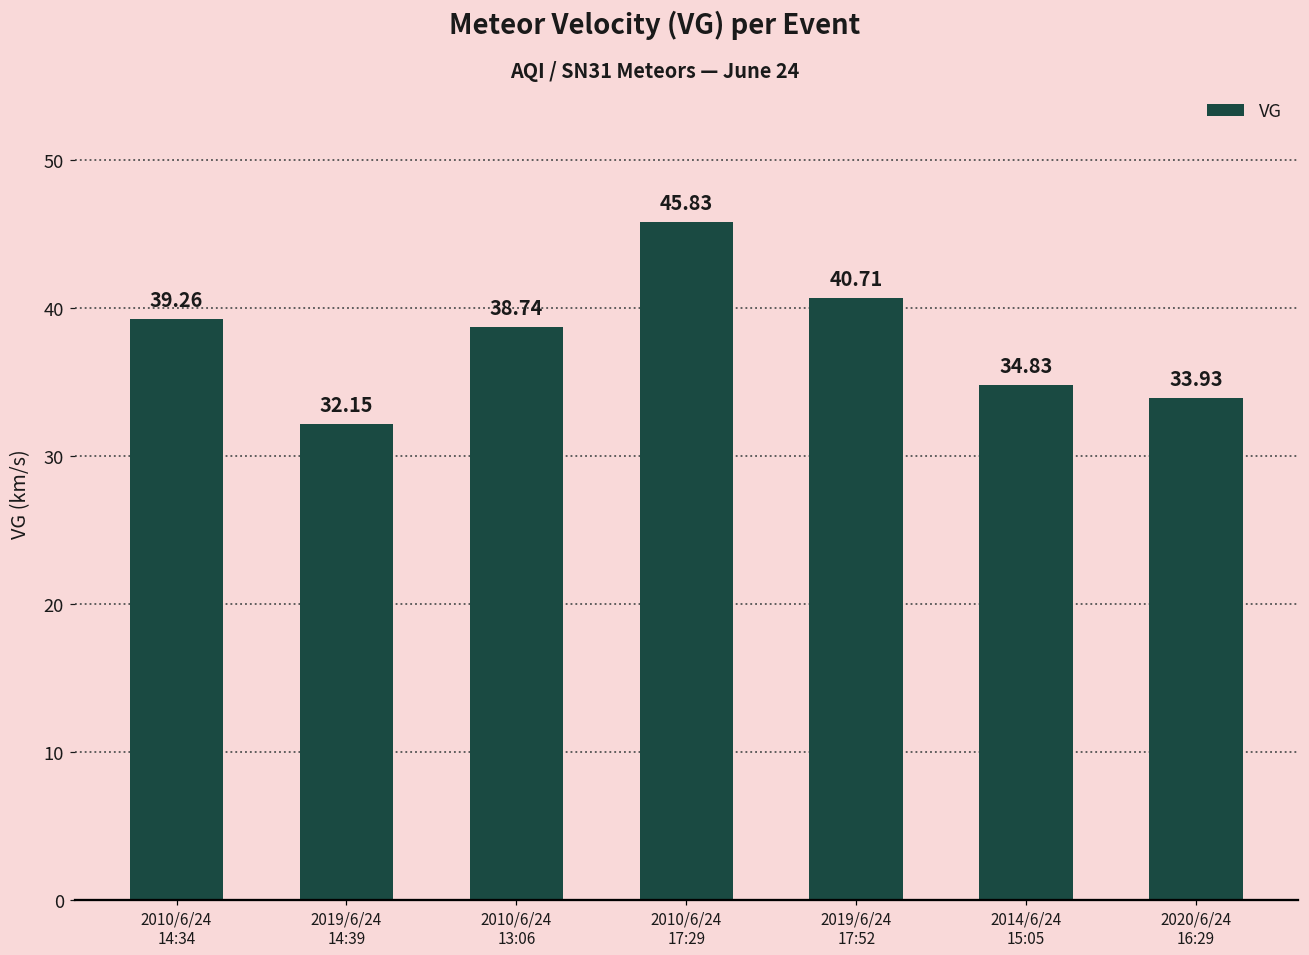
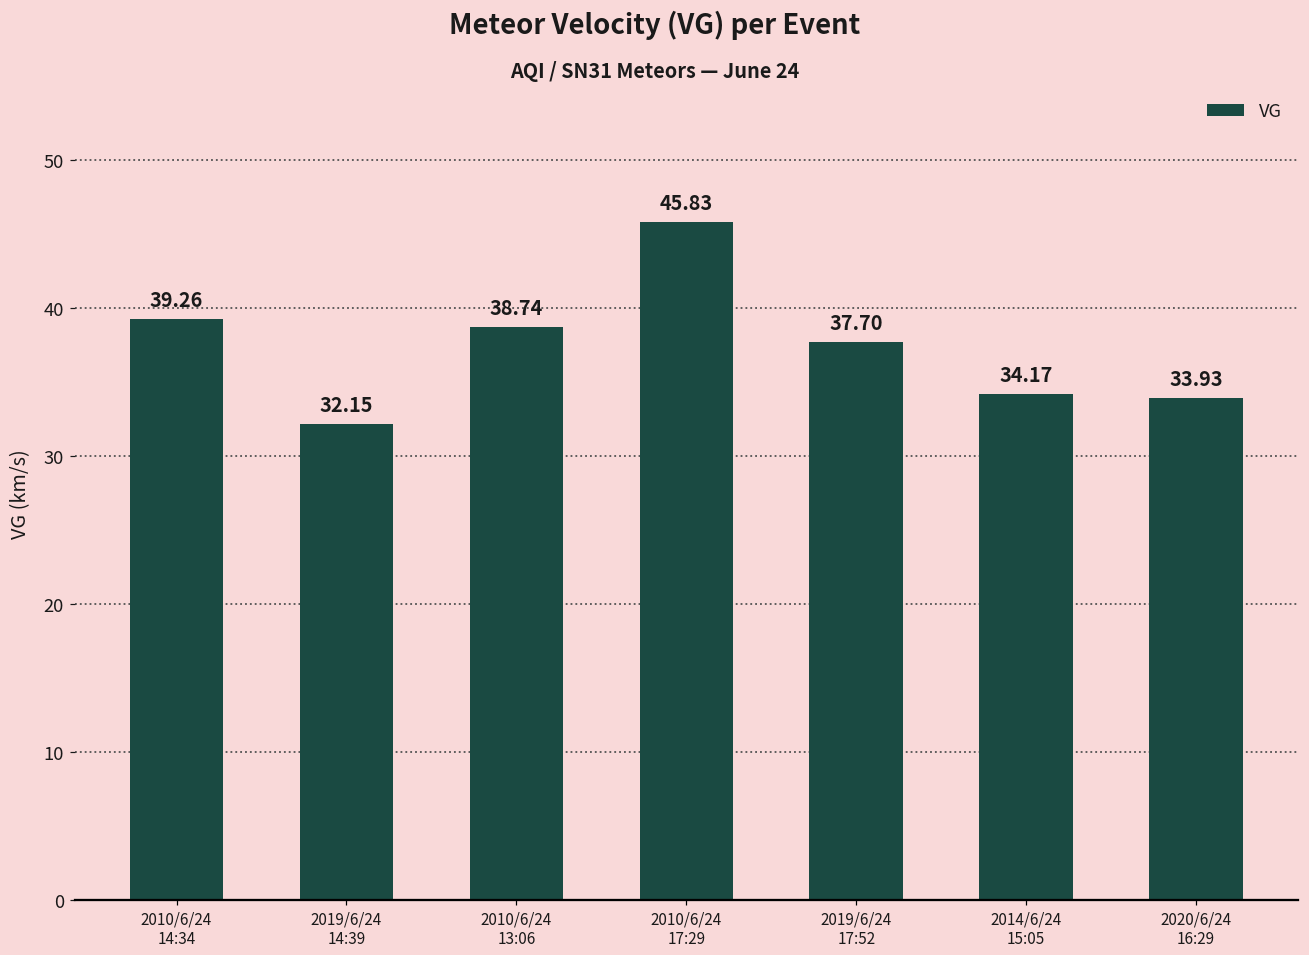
  {
    "2010/6/24 14:34": 39.26,
    "2019/6/24 14:39": 32.15,
    "2010/6/24 13:06": 38.74,
    "2010/6/24 17:29": 45.83,
-   "2019/6/24 17:52": 40.71,
-   "2014/6/24 15:05": 34.83,
+   "2019/6/24 17:52": 37.70,
+   "2014/6/24 15:05": 34.17,
    "2020/6/24 16:29": 33.93
  }
